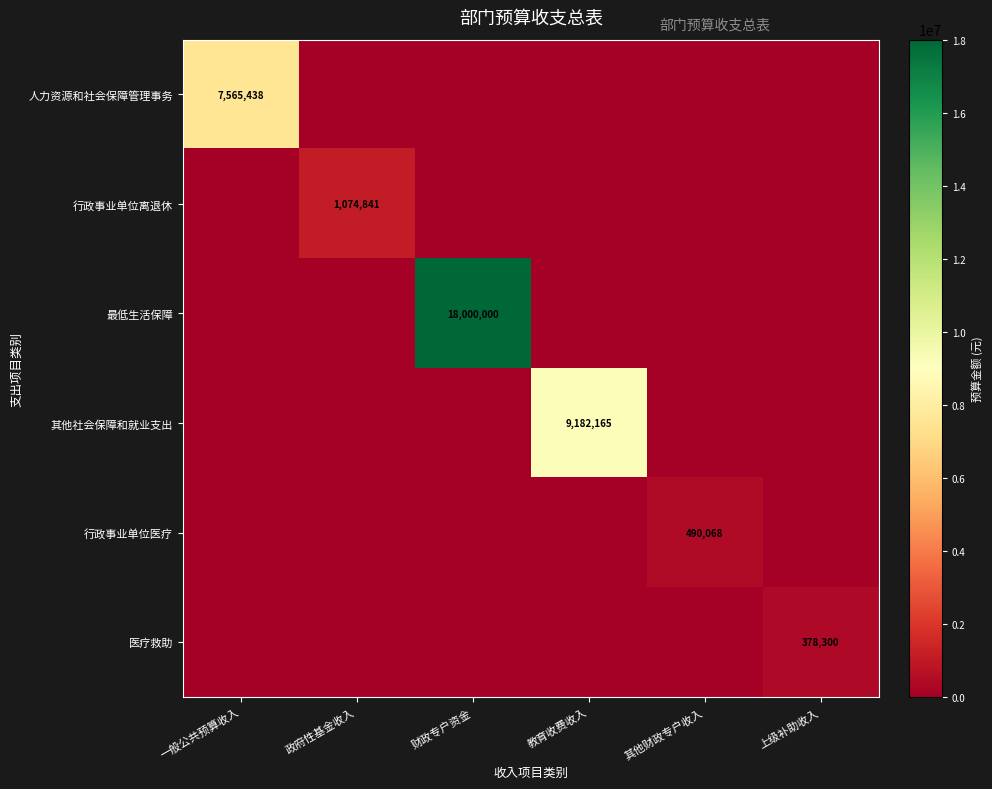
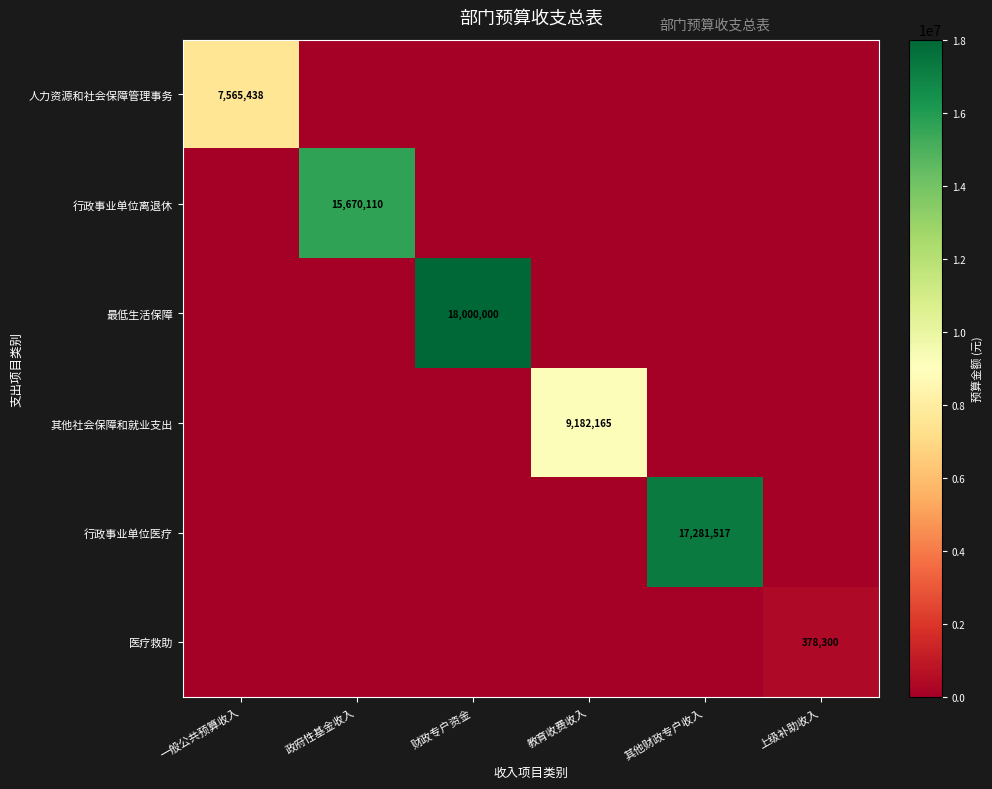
  {
    "人力资源和社会保障管理事务": {
      "一般公共预算收入": "7,565,438"
    },
    "行政事业单位离退休": {
-     "政府性基金收入": "1,074,841"
+     "政府性基金收入": "15,670,110"
    },
    "最低生活保障": {
      "财政专户资金": "18,000,000"
    },
    "其他社会保障和就业支出": {
      "教育收费收入": "9,182,165"
    },
    "行政事业单位医疗": {
-     "其他财政专户收入": "490,068"
+     "其他财政专户收入": "17,281,517"
    },
    "医疗救助": {
      "上级补助收入": "378,300"
    }
  }
